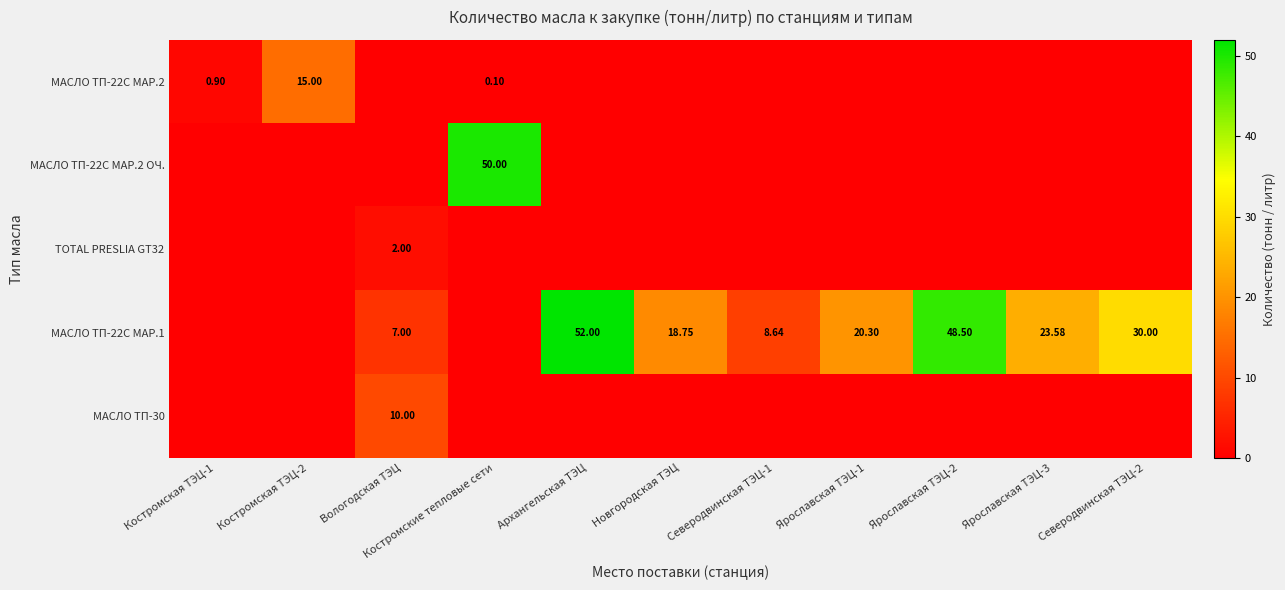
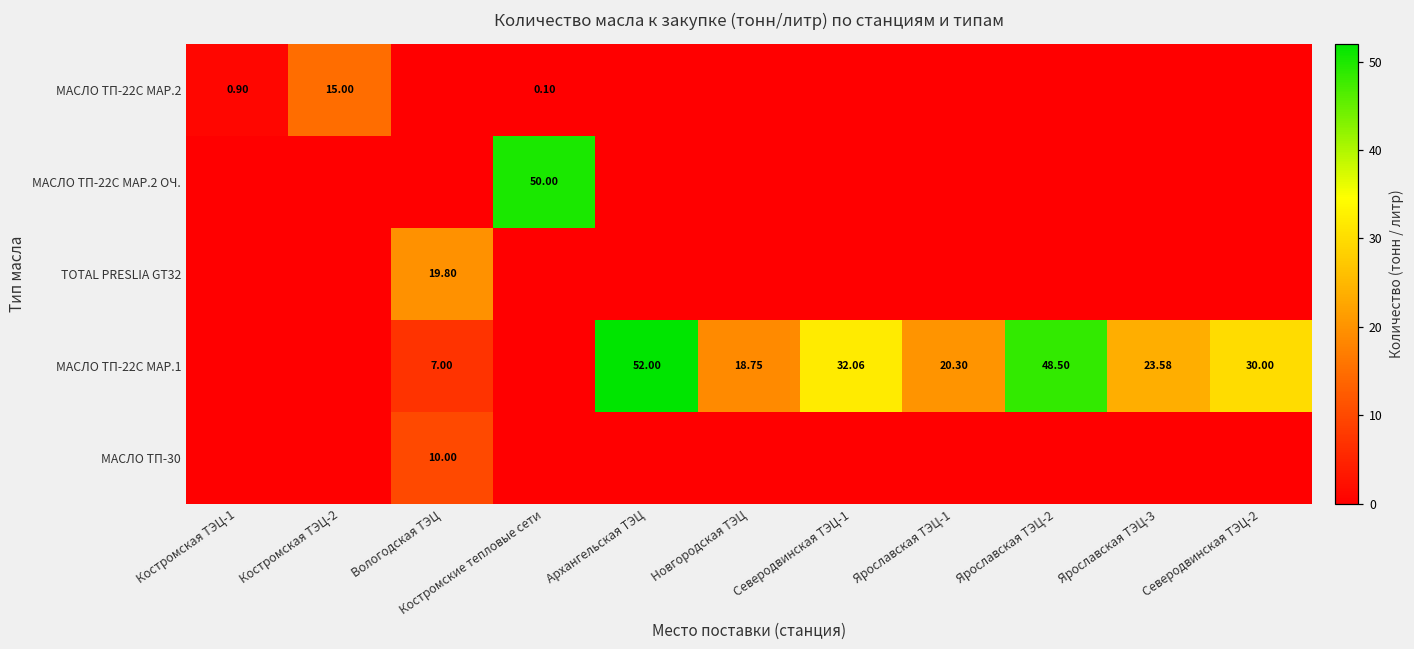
  {
    "МАСЛО ТП-22С МАР.2": {
      "Костромская ТЭЦ-1": 0.90,
      "Костромская ТЭЦ-2": 15.00,
      "Костромские тепловые сети": 0.10
    },
    "МАСЛО ТП-22С МАР.2 ОЧ.": {
      "Костромские тепловые сети": 50.00
    },
    "TOTAL PRESLIA GT32": {
-     "Вологодская ТЭЦ": 2.00
+     "Вологодская ТЭЦ": 19.80
    },
    "МАСЛО ТП-22С МАР.1": {
      "Вологодская ТЭЦ": 7.00,
      "Архангельская ТЭЦ": 52.00,
      "Новгородская ТЭЦ": 18.75,
-     "Северодвинская ТЭЦ-1": 8.64,
+     "Северодвинская ТЭЦ-1": 32.06,
      "Ярославская ТЭЦ-1": 20.30,
      "Ярославская ТЭЦ-2": 48.50,
      "Ярославская ТЭЦ-3": 23.58,
      "Северодвинская ТЭЦ-2": 30.00
    },
    "МАСЛО ТП-30": {
      "Вологодская ТЭЦ": 10.00
    }
  }
